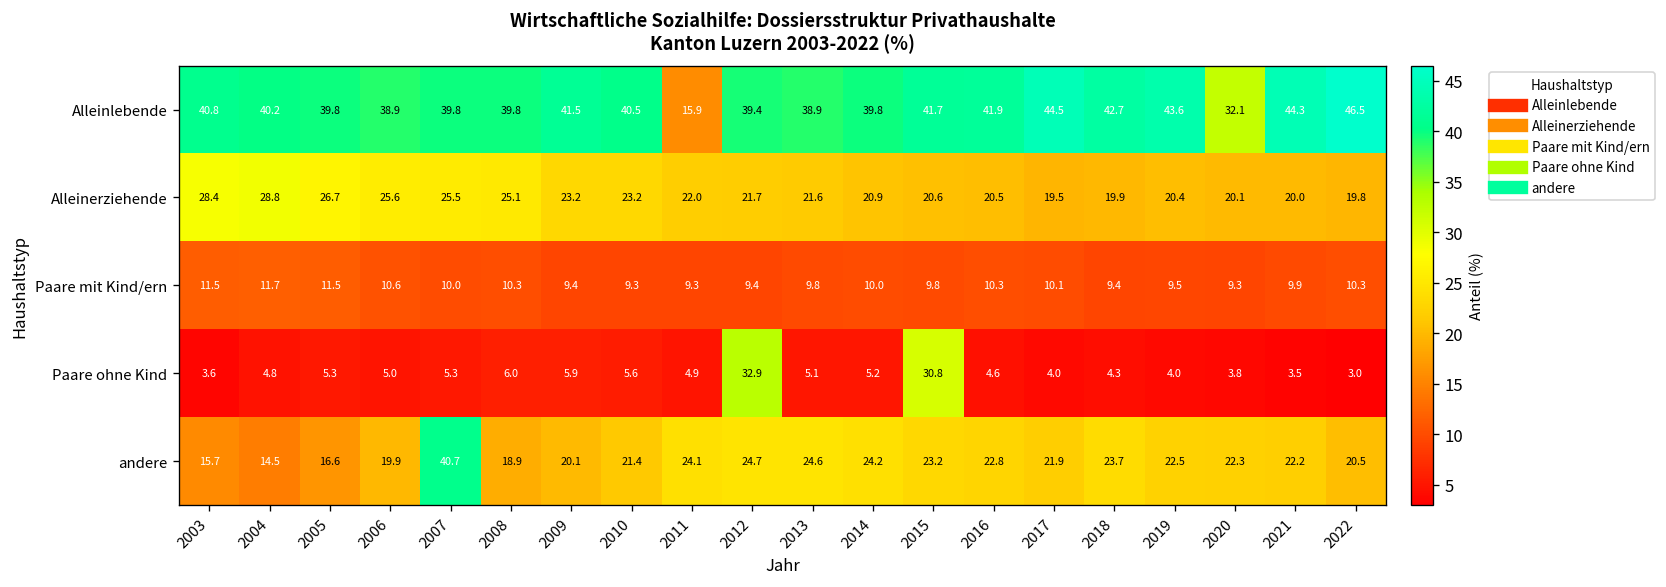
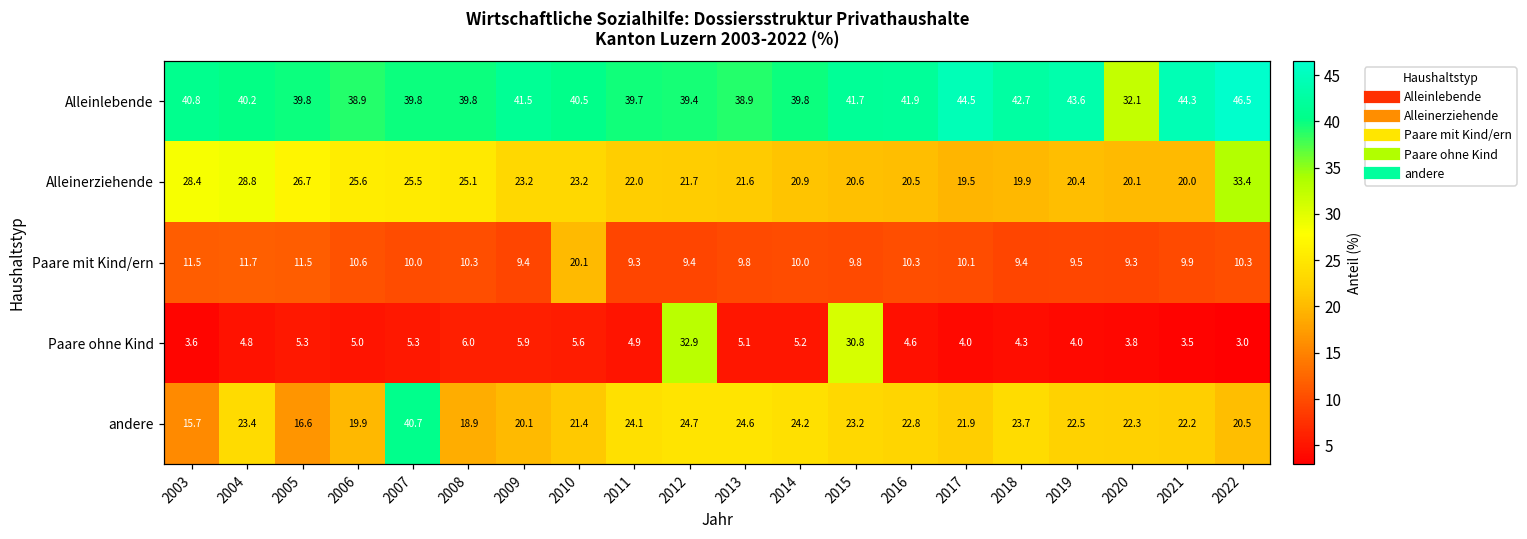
  {
    "Alleinlebende": {
      "2003": 40.8,
      "2004": 40.2,
      "2005": 39.8,
      "2006": 38.9,
      "2007": 39.8,
      "2008": 39.8,
      "2009": 41.5,
      "2010": 40.5,
-     "2011": 15.9,
+     "2011": 39.7,
      "2012": 39.4,
      "2013": 38.9,
      "2014": 39.8,
      "2015": 41.7,
      "2016": 41.9,
      "2017": 44.5,
      "2018": 42.7,
      "2019": 43.6,
      "2020": 32.1,
      "2021": 44.3,
      "2022": 46.5
    },
    "Alleinerziehende": {
      "2003": 28.4,
      "2004": 28.8,
      "2005": 26.7,
      "2006": 25.6,
      "2007": 25.5,
      "2008": 25.1,
      "2009": 23.2,
      "2010": 23.2,
      "2011": 22.0,
      "2012": 21.7,
      "2013": 21.6,
      "2014": 20.9,
      "2015": 20.6,
      "2016": 20.5,
      "2017": 19.5,
      "2018": 19.9,
      "2019": 20.4,
      "2020": 20.1,
      "2021": 20.0,
-     "2022": 19.8
+     "2022": 33.4
    },
    "Paare mit Kind/ern": {
      "2003": 11.5,
      "2004": 11.7,
      "2005": 11.5,
      "2006": 10.6,
      "2007": 10.0,
      "2008": 10.3,
      "2009": 9.4,
-     "2010": 9.3,
+     "2010": 20.1,
      "2011": 9.3,
      "2012": 9.4,
      "2013": 9.8,
      "2014": 10.0,
      "2015": 9.8,
      "2016": 10.3,
      "2017": 10.1,
      "2018": 9.4,
      "2019": 9.5,
      "2020": 9.3,
      "2021": 9.9,
      "2022": 10.3
    },
    "Paare ohne Kind": {
      "2003": 3.6,
      "2004": 4.8,
      "2005": 5.3,
      "2006": 5.0,
      "2007": 5.3,
      "2008": 6.0,
      "2009": 5.9,
      "2010": 5.6,
      "2011": 4.9,
      "2012": 32.9,
      "2013": 5.1,
      "2014": 5.2,
      "2015": 30.8,
      "2016": 4.6,
      "2017": 4.0,
      "2018": 4.3,
      "2019": 4.0,
      "2020": 3.8,
      "2021": 3.5,
      "2022": 3.0
    },
    "andere": {
      "2003": 15.7,
-     "2004": 14.5,
+     "2004": 23.4,
      "2005": 16.6,
      "2006": 19.9,
      "2007": 40.7,
      "2008": 18.9,
      "2009": 20.1,
      "2010": 21.4,
      "2011": 24.1,
      "2012": 24.7,
      "2013": 24.6,
      "2014": 24.2,
      "2015": 23.2,
      "2016": 22.8,
      "2017": 21.9,
      "2018": 23.7,
      "2019": 22.5,
      "2020": 22.3,
      "2021": 22.2,
      "2022": 20.5
    }
  }
